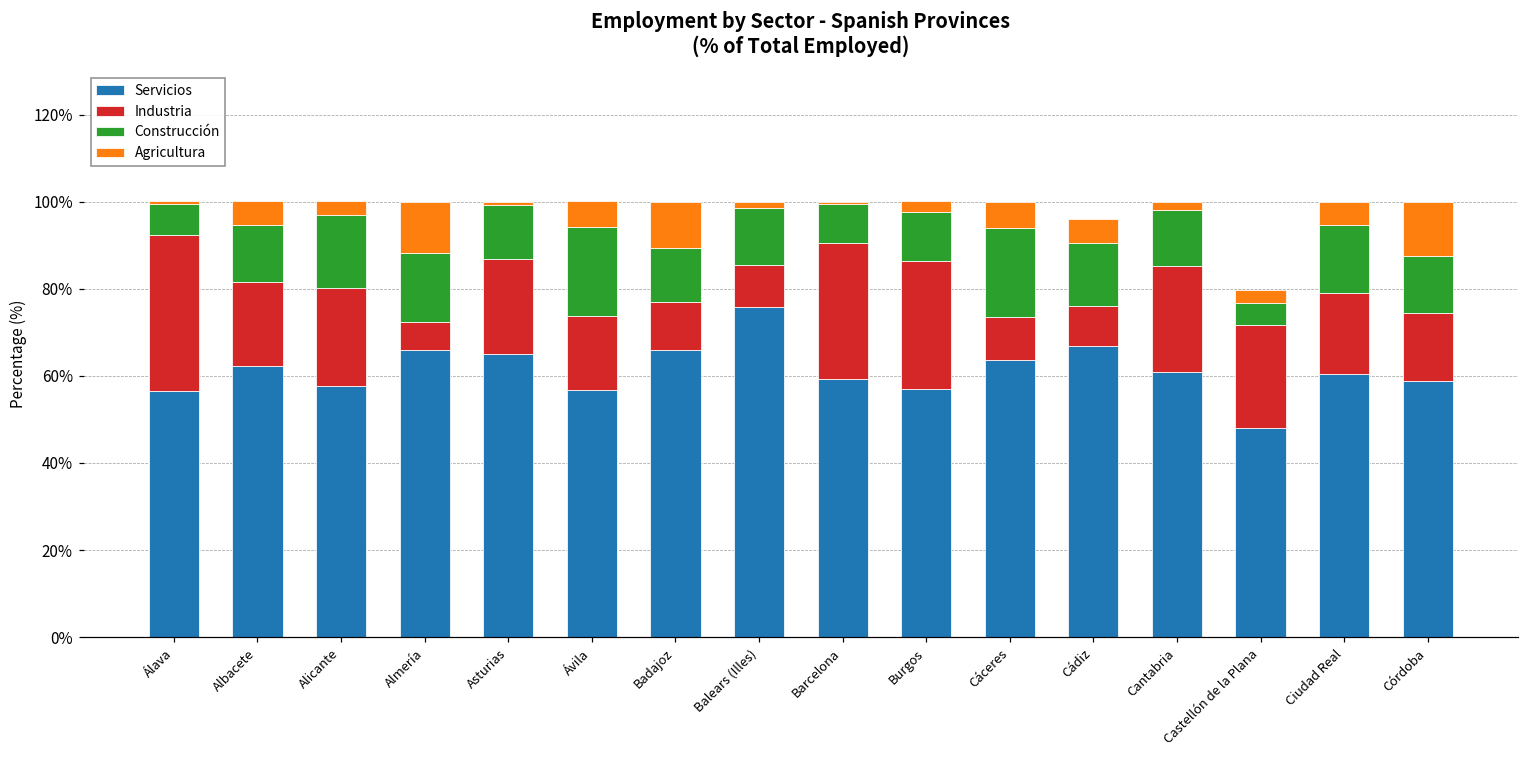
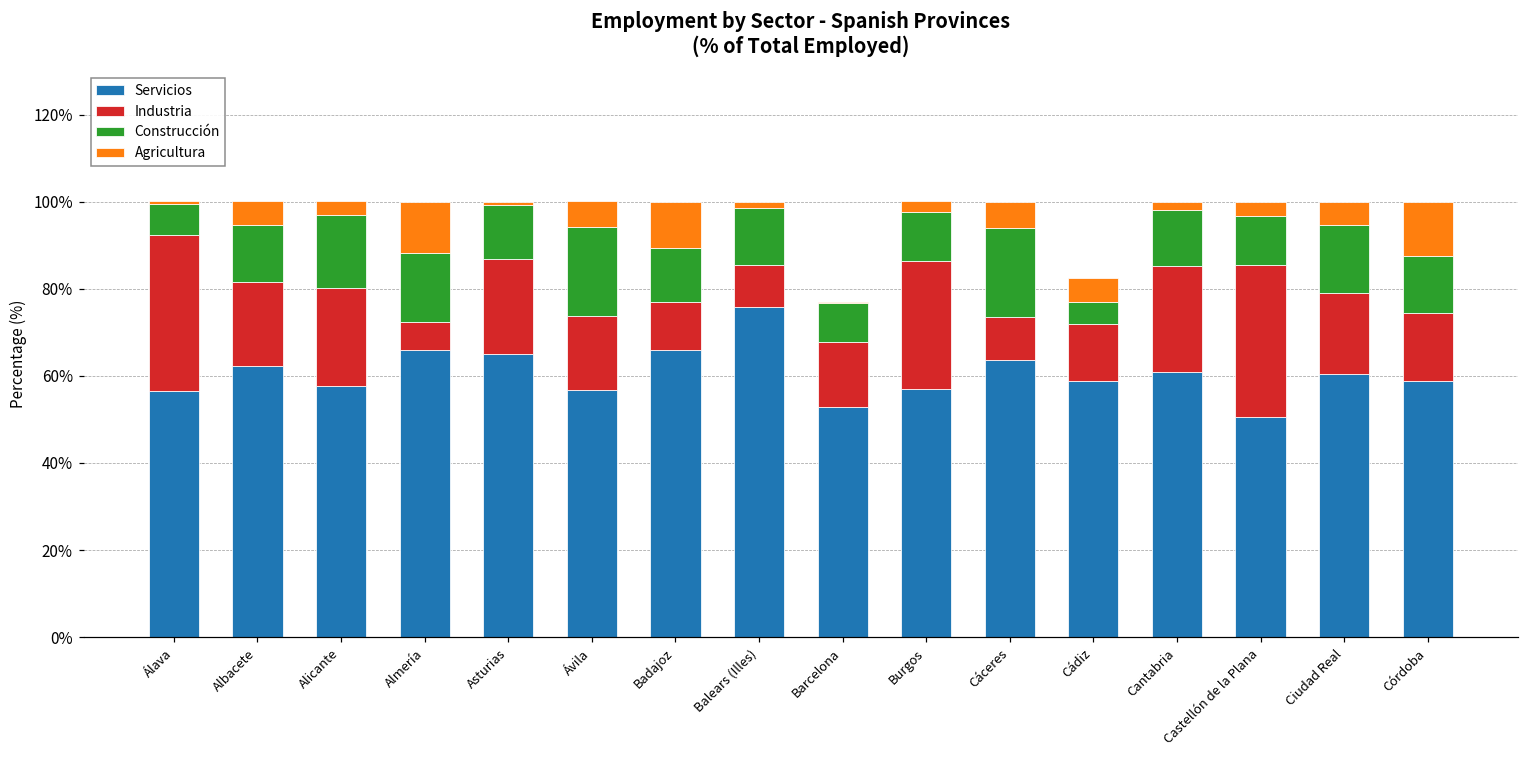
  {
    "Servicios": {
      "Álava": "57%",
      "Albacete": "62%",
      "Alicante": "58%",
      "Almería": "66%",
      "Asturias": "65%",
      "Ávila": "57%",
      "Badajoz": "66%",
      "Balears (Illes)": "76%",
-     "Barcelona": "59%",
+     "Barcelona": "53%",
      "Burgos": "57%",
      "Cáceres": "64%",
-     "Cádiz": "67%",
+     "Cádiz": "59%",
      "Cantabria": "61%",
-     "Castellón de la Plana": "48%",
+     "Castellón de la Plana": "51%",
      "Ciudad Real": "61%",
      "Córdoba": "59%"
    },
    "Industria": {
      "Álava": "36%",
      "Albacete": "19%",
      "Alicante": "23%",
      "Almería": "6%",
      "Asturias": "22%",
      "Ávila": "17%",
      "Badajoz": "11%",
      "Balears (Illes)": "10%",
-     "Barcelona": "31%",
+     "Barcelona": "15%",
      "Burgos": "29%",
      "Cáceres": "10%",
-     "Cádiz": "9%",
+     "Cádiz": "13%",
      "Cantabria": "24%",
-     "Castellón de la Plana": "24%",
+     "Castellón de la Plana": "35%",
      "Ciudad Real": "19%",
      "Córdoba": "16%"
    },
    "Construcción": {
      "Álava": "7%",
      "Albacete": "13%",
      "Alicante": "17%",
      "Almería": "16%",
      "Asturias": "12%",
      "Ávila": "21%",
      "Badajoz": "12%",
      "Balears (Illes)": "13%",
      "Barcelona": "9%",
      "Burgos": "11%",
      "Cáceres": "20%",
-     "Cádiz": "15%",
+     "Cádiz": "5%",
      "Cantabria": "13%",
-     "Castellón de la Plana": "5%",
+     "Castellón de la Plana": "11%",
      "Ciudad Real": "16%",
      "Córdoba": "13%"
    },
    "Agricultura": {
      "Albacete": "6%",
      "Alicante": "3%",
      "Almería": "12%",
      "Asturias": "1%",
      "Ávila": "6%",
      "Badajoz": "11%",
      "Balears (Illes)": "1%",
      "Burgos": "2%",
      "Cáceres": "6%",
      "Cádiz": "6%",
      "Cantabria": "2%",
      "Castellón de la Plana": "3%",
      "Ciudad Real": "5%",
      "Córdoba": "12%"
    }
  }
